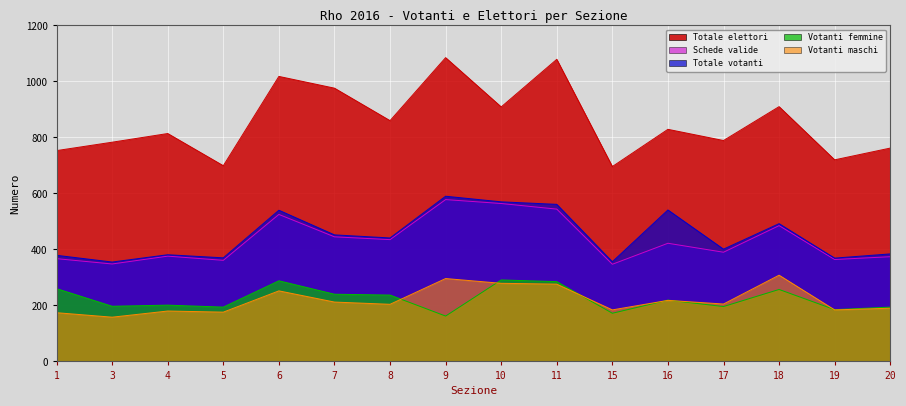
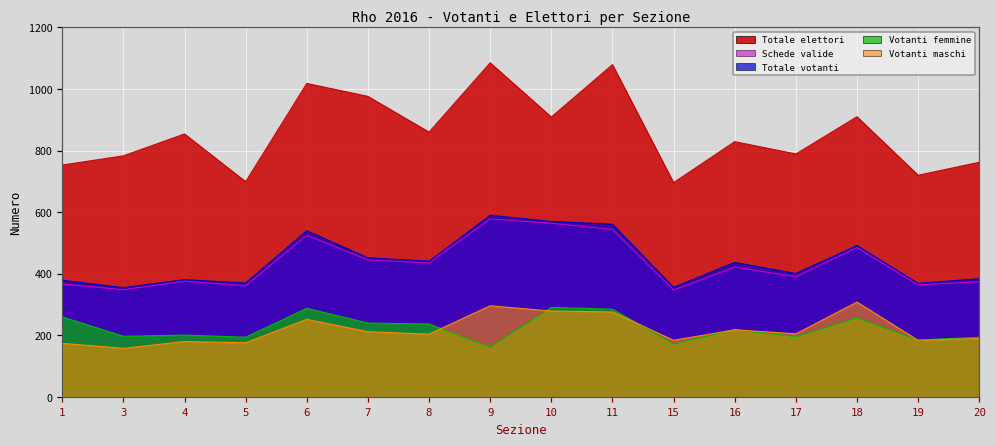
  {
    "Totale elettori": {
      "1": 750,
      "3": 780,
-     "4": 810,
+     "4": 850,
      "5": 700,
      "6": 1020,
      "7": 980,
      "8": 860,
      "9": 1090,
      "10": 910,
      "11": 1080,
      "15": 700,
      "16": 830,
      "17": 790,
      "18": 910,
      "19": 720,
      "20": 760
    },
    "Schede valide": {
      "1": 370,
      "5": 360,
      "6": 530,
      "9": 580,
      "11": 540,
      "16": 420,
      "17": 390,
      "20": 370
    },
    "Totale votanti": {
      "1": 380,
      "5": 370,
      "6": 540,
      "9": 590,
      "11": 560,
-     "16": 540,
+     "16": 440,
      "17": 400,
      "20": 380
    },
    "Votanti femmine": {
      "1": 260,
      "3": 200,
      "4": 200,
      "5": 190,
      "6": 290,
      "7": 240,
      "8": 240,
      "9": 160,
      "10": 290,
      "11": 290,
      "15": 170,
      "17": 200,
      "18": 260
    },
    "Votanti maschi": {
      "1": 170,
      "3": 160,
      "4": 180,
      "5": 180,
      "6": 250,
      "7": 210,
      "8": 200,
      "9": 300,
      "10": 280,
      "11": 280,
      "15": 180,
      "17": 210,
      "18": 310
    }
  }
